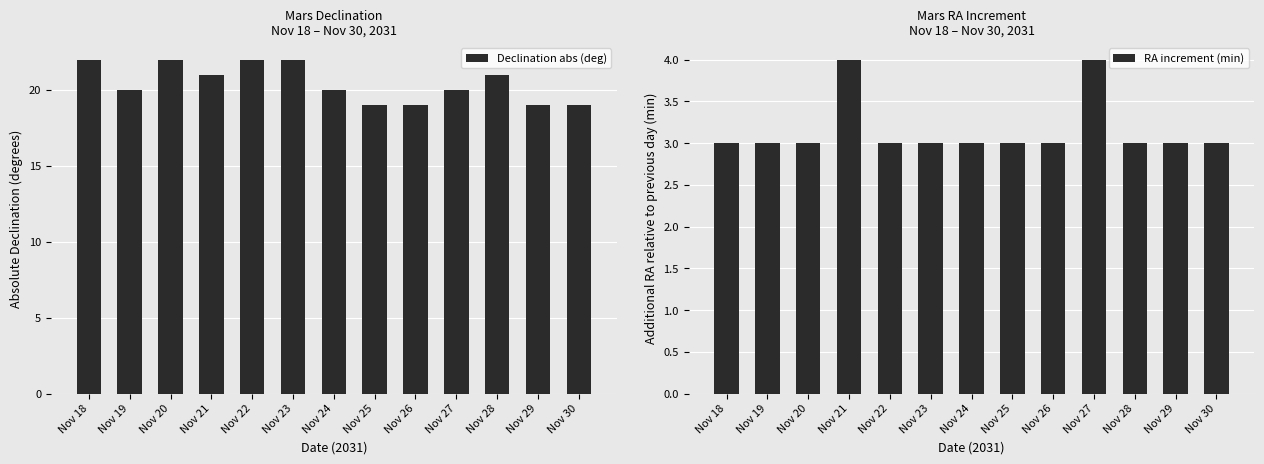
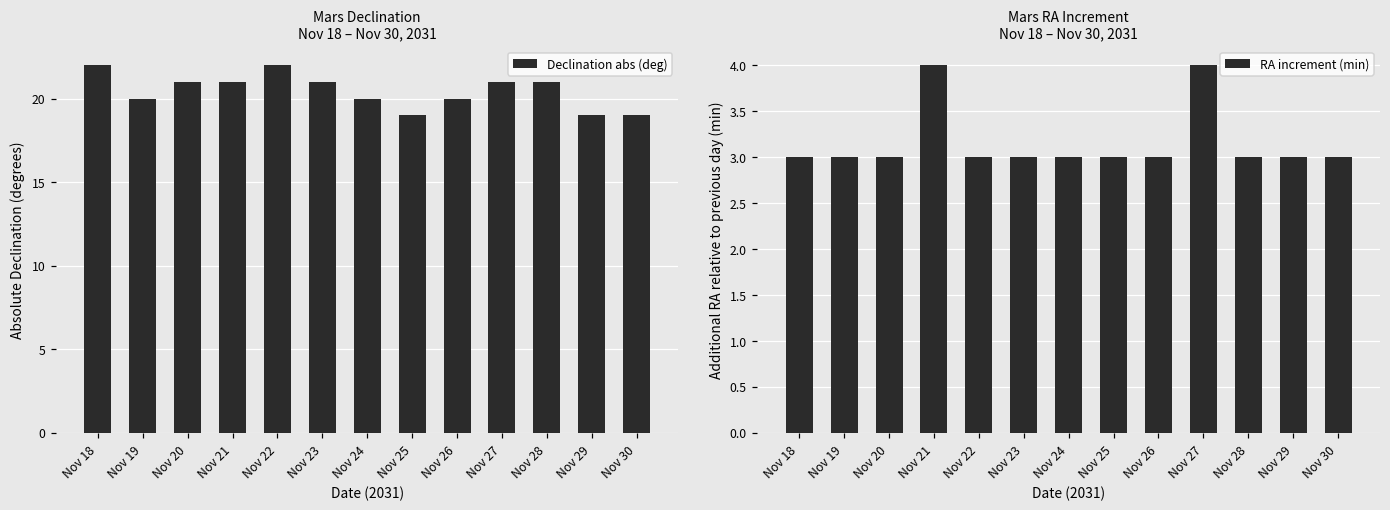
  {
    "Mars Declination Nov 18 – Nov 30, 2031": {
      "Nov 18": 22.0,
      "Nov 19": 20.0,
-     "Nov 20": 22.0,
+     "Nov 20": 21.0,
      "Nov 21": 21.0,
      "Nov 22": 22.0,
-     "Nov 23": 22.0,
+     "Nov 23": 21.0,
      "Nov 24": 20.0,
      "Nov 25": 19.0,
-     "Nov 26": 19.0,
-     "Nov 27": 20.0,
+     "Nov 26": 20.0,
+     "Nov 27": 21.0,
      "Nov 28": 21.0,
      "Nov 29": 19.0,
      "Nov 30": 19.0
    },
    "Mars RA Increment Nov 18 – Nov 30, 2031": {
      "Nov 18": 3.0,
      "Nov 19": 3.0,
      "Nov 20": 3.0,
      "Nov 21": 4.0,
      "Nov 22": 3.0,
      "Nov 23": 3.0,
      "Nov 24": 3.0,
      "Nov 25": 3.0,
      "Nov 26": 3.0,
      "Nov 27": 4.0,
      "Nov 28": 3.0,
      "Nov 29": 3.0,
      "Nov 30": 3.0
    }
  }
